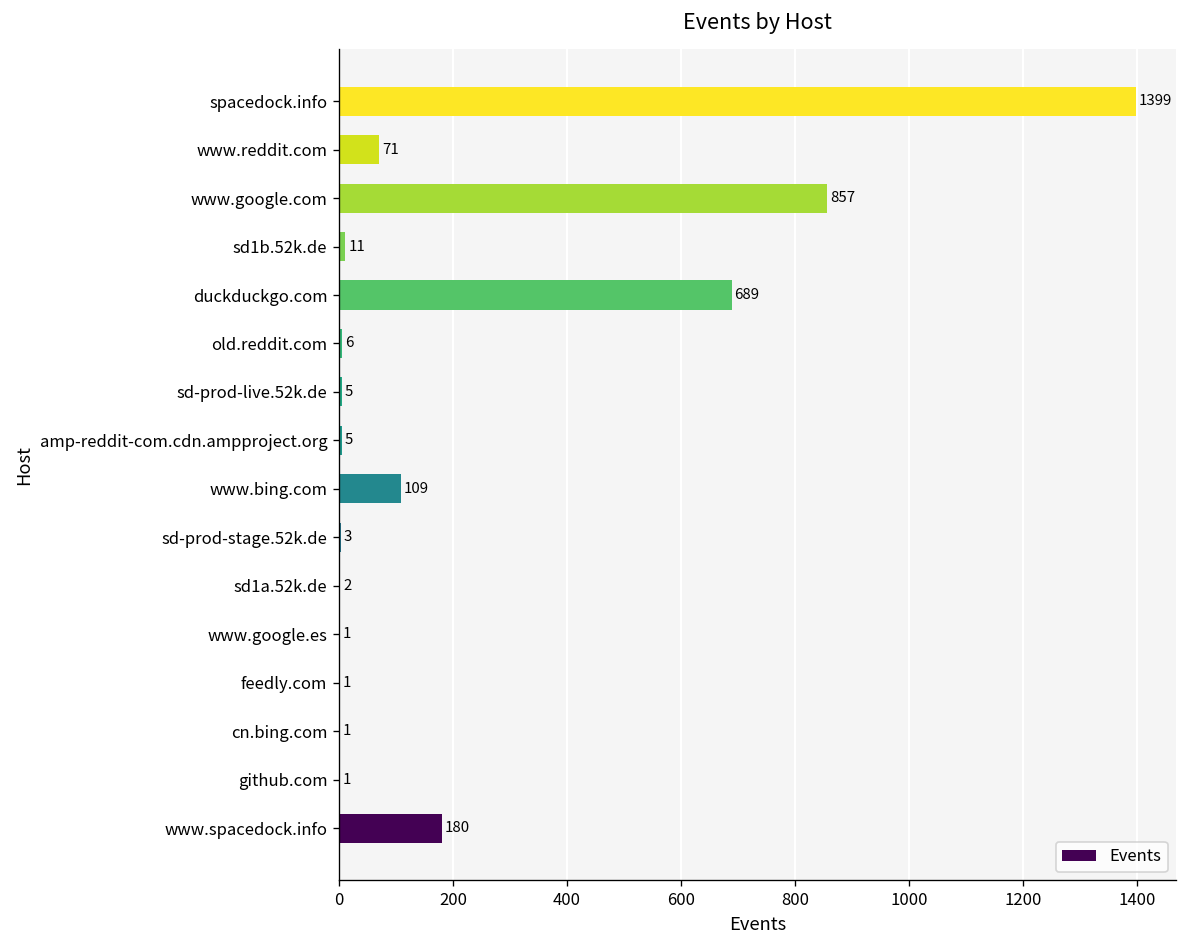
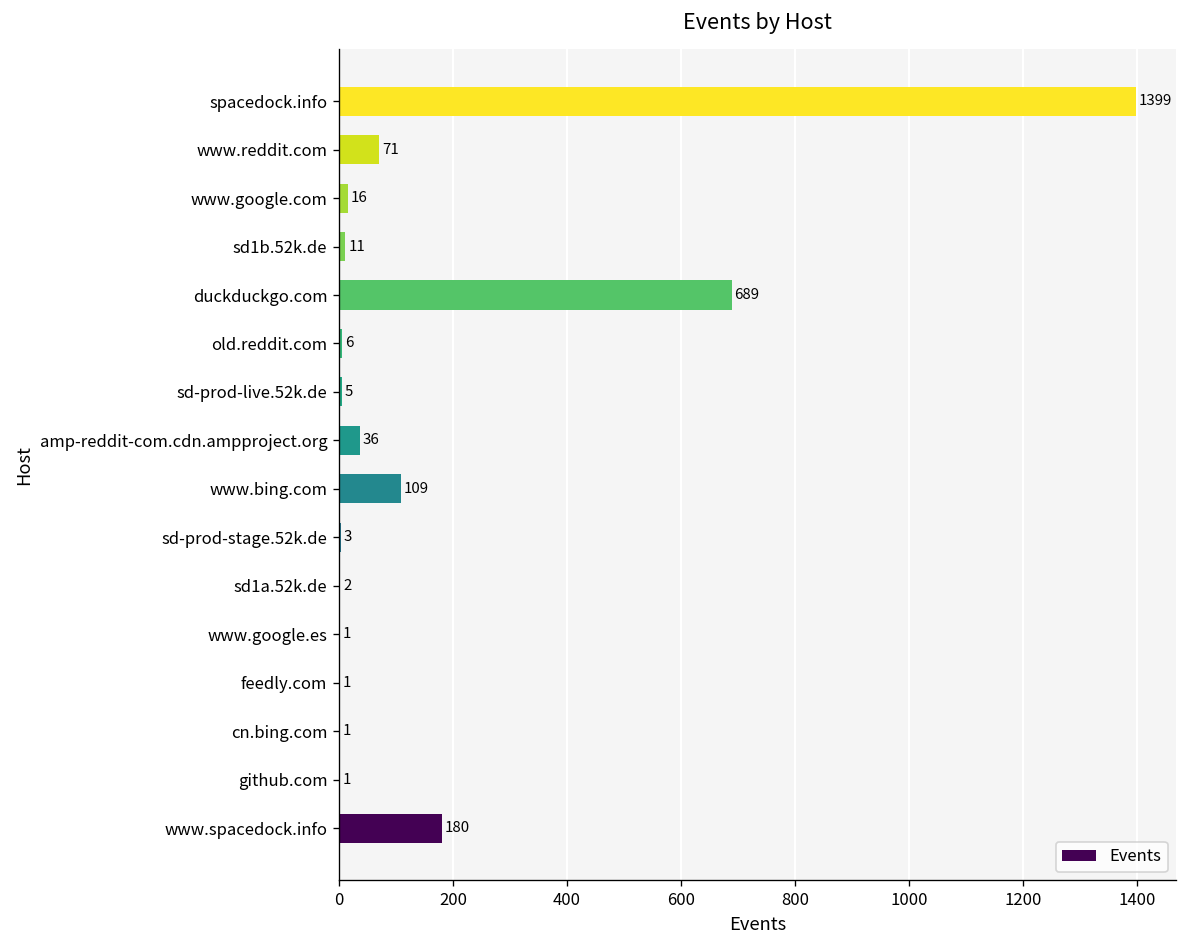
  {
    "spacedock.info": 1399,
    "www.reddit.com": 71,
-   "www.google.com": 857,
+   "www.google.com": 16,
    "sd1b.52k.de": 11,
    "duckduckgo.com": 689,
    "old.reddit.com": 6,
    "sd-prod-live.52k.de": 5,
-   "amp-reddit-com.cdn.ampproject.org": 5,
+   "amp-reddit-com.cdn.ampproject.org": 36,
    "www.bing.com": 109,
    "sd-prod-stage.52k.de": 3,
    "sd1a.52k.de": 2,
    "www.google.es": 1,
    "feedly.com": 1,
    "cn.bing.com": 1,
    "github.com": 1,
    "www.spacedock.info": 180
  }
